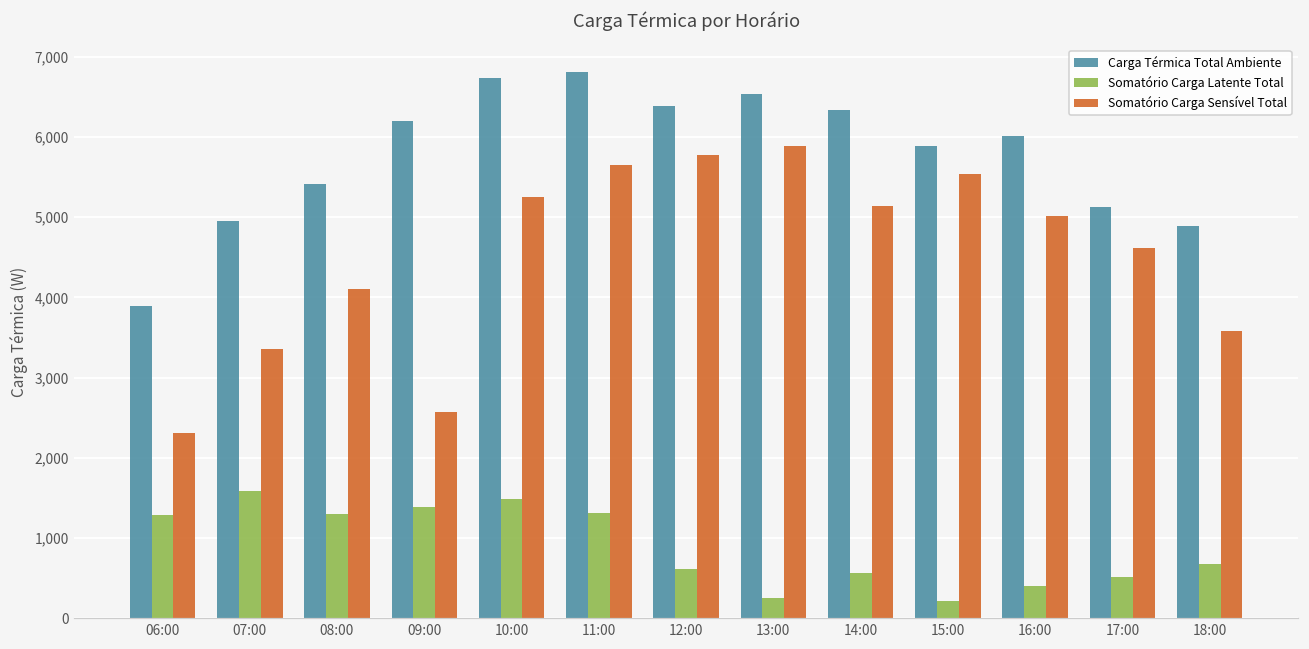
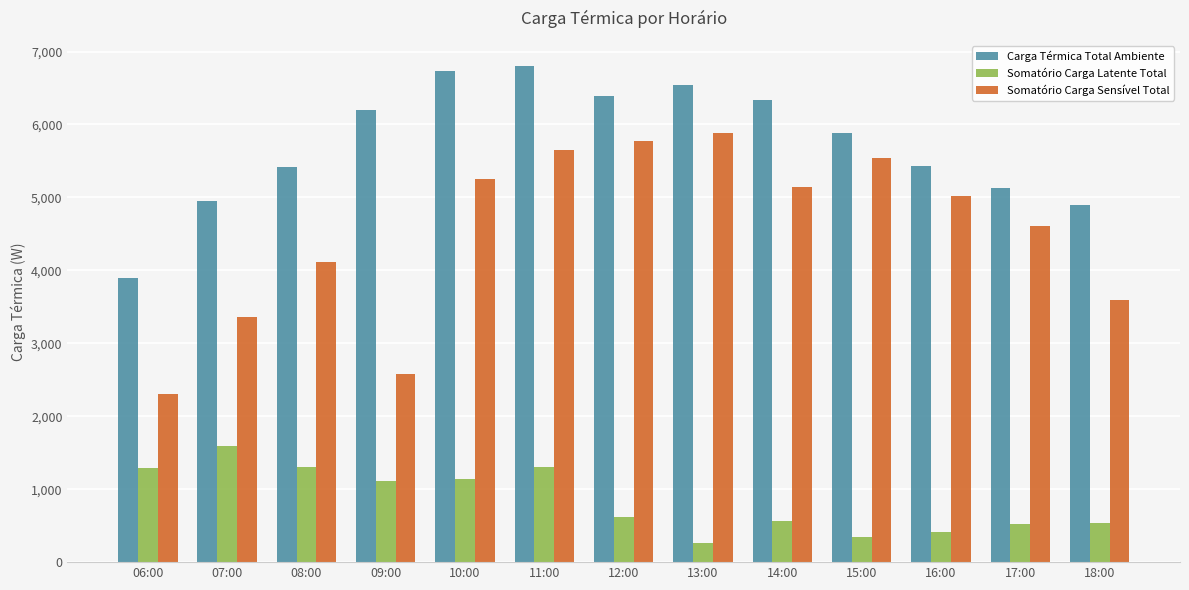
  {
    "Carga Térmica Total Ambiente": {
      "06:00": "3,900",
      "07:00": "4,900",
      "08:00": "5,400",
      "09:00": "6,200",
      "10:00": "6,700",
      "11:00": "6,800",
      "12:00": "6,400",
      "13:00": "6,500",
      "14:00": "6,300",
      "15:00": "5,900",
-     "16:00": "6,000",
+     "16:00": "5,400",
      "17:00": "5,100",
      "18:00": "4,900"
    },
    "Somatório Carga Latente Total": {
      "06:00": "1,300",
      "07:00": "1,600",
      "08:00": "1,300",
-     "09:00": "1,400",
-     "10:00": "1,500",
+     "09:00": "1,100",
+     "10:00": "1,100",
      "11:00": "1,300",
      "12:00": "600",
      "13:00": "300",
      "14:00": "600",
-     "15:00": "200",
+     "15:00": "400",
      "16:00": "400",
      "17:00": "500",
-     "18:00": "700"
+     "18:00": "500"
    },
    "Somatório Carga Sensível Total": {
      "06:00": "2,300",
      "07:00": "3,400",
      "08:00": "4,100",
      "09:00": "2,600",
      "10:00": "5,300",
      "11:00": "5,700",
      "12:00": "5,800",
      "13:00": "5,900",
      "14:00": "5,100",
      "15:00": "5,500",
      "16:00": "5,000",
      "17:00": "4,600",
      "18:00": "3,600"
    }
  }
